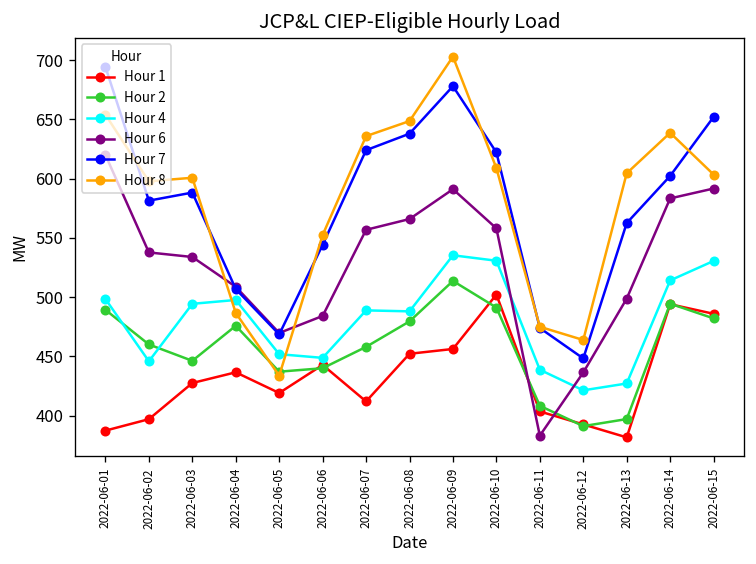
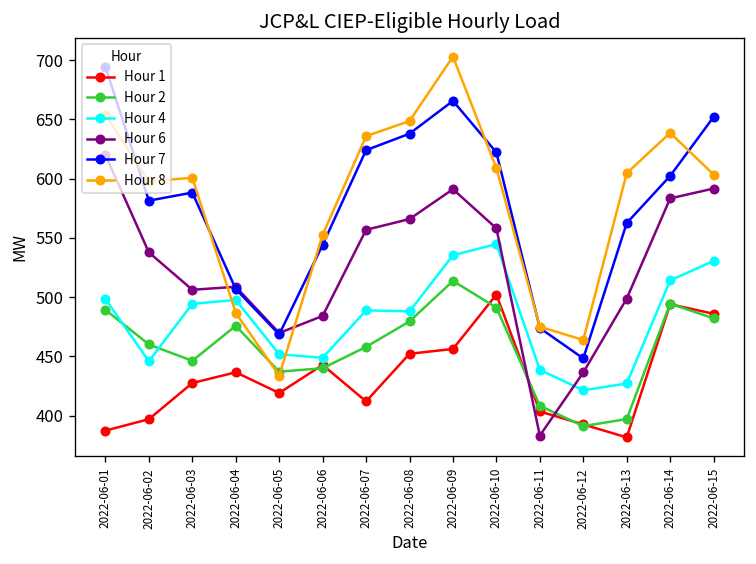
  {
    "Hour 1": {
      "2022-06-01": 390,
      "2022-06-02": 400,
      "2022-06-03": 430,
      "2022-06-04": 440,
      "2022-06-05": 420,
      "2022-06-06": 440,
      "2022-06-07": 410,
      "2022-06-08": 450,
      "2022-06-09": 460,
      "2022-06-10": 500,
      "2022-06-11": 400,
      "2022-06-13": 380,
      "2022-06-15": 490
    },
    "Hour 2": {
      "2022-06-01": 490,
      "2022-06-02": 460,
      "2022-06-03": 450,
      "2022-06-04": 480,
      "2022-06-05": 440,
      "2022-06-06": 440,
      "2022-06-07": 460,
      "2022-06-08": 480,
      "2022-06-09": 510,
      "2022-06-10": 490,
      "2022-06-11": 410,
      "2022-06-13": 400,
      "2022-06-15": 480
    },
    "Hour 4": {
      "2022-06-01": 500,
      "2022-06-02": 450,
      "2022-06-03": 490,
      "2022-06-04": 500,
      "2022-06-05": 450,
      "2022-06-06": 450,
      "2022-06-07": 490,
      "2022-06-08": 490,
      "2022-06-09": 540,
-     "2022-06-10": 530,
+     "2022-06-10": 540,
      "2022-06-11": 440,
      "2022-06-12": 420,
      "2022-06-13": 430,
      "2022-06-14": 510,
      "2022-06-15": 530
    },
    "Hour 6": {
      "2022-06-02": 540,
-     "2022-06-03": 530,
+     "2022-06-03": 510,
      "2022-06-06": 480,
      "2022-06-07": 560,
      "2022-06-08": 570,
      "2022-06-09": 590,
      "2022-06-10": 560,
      "2022-06-11": 380,
      "2022-06-12": 440,
      "2022-06-13": 500,
      "2022-06-14": 580,
      "2022-06-15": 590
    },
    "Hour 7": {
      "2022-06-02": 580,
      "2022-06-03": 590,
      "2022-06-06": 540,
      "2022-06-07": 620,
      "2022-06-08": 640,
-     "2022-06-09": 680,
+     "2022-06-09": 670,
      "2022-06-10": 620,
      "2022-06-12": 450,
      "2022-06-13": 560,
      "2022-06-14": 600,
      "2022-06-15": 650
    },
    "Hour 8": {
      "2022-06-02": 600,
      "2022-06-03": 600,
      "2022-06-04": 490,
      "2022-06-05": 430,
      "2022-06-06": 550,
      "2022-06-07": 640,
      "2022-06-08": 650,
      "2022-06-09": 700,
      "2022-06-10": 610,
      "2022-06-12": 460,
      "2022-06-13": 600,
      "2022-06-14": 640,
      "2022-06-15": 600
    }
  }
